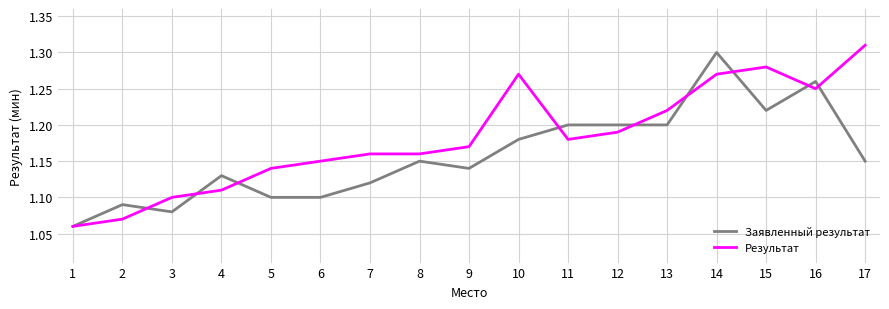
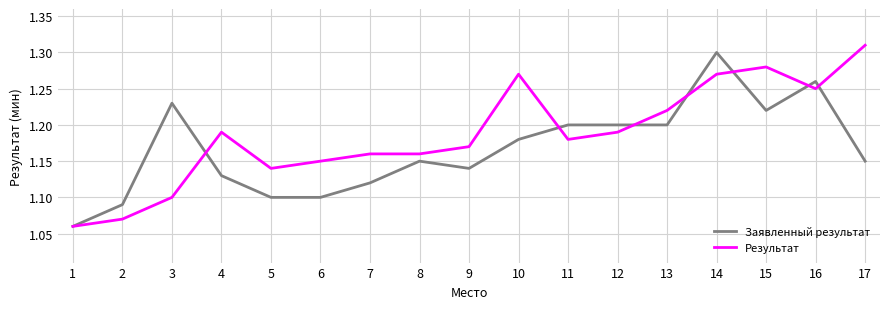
  {
    "Заявленный результат": {
      "2": 1.09,
-     "3": 1.08,
+     "3": 1.23,
      "4": 1.13,
      "5": 1.10,
      "6": 1.10,
      "7": 1.12,
      "8": 1.15,
      "9": 1.14,
      "10": 1.18,
      "11": 1.20,
      "12": 1.20,
      "13": 1.20,
      "14": 1.30,
      "15": 1.22,
      "16": 1.26,
      "17": 1.15
    },
    "Результат": {
      "2": 1.07,
      "3": 1.10,
-     "4": 1.11,
+     "4": 1.19,
      "5": 1.14,
      "6": 1.15,
      "7": 1.16,
      "8": 1.16,
      "9": 1.17,
      "10": 1.27,
      "11": 1.18,
      "12": 1.19,
      "13": 1.22,
      "14": 1.27,
      "15": 1.28,
      "16": 1.25,
      "17": 1.31
    }
  }
